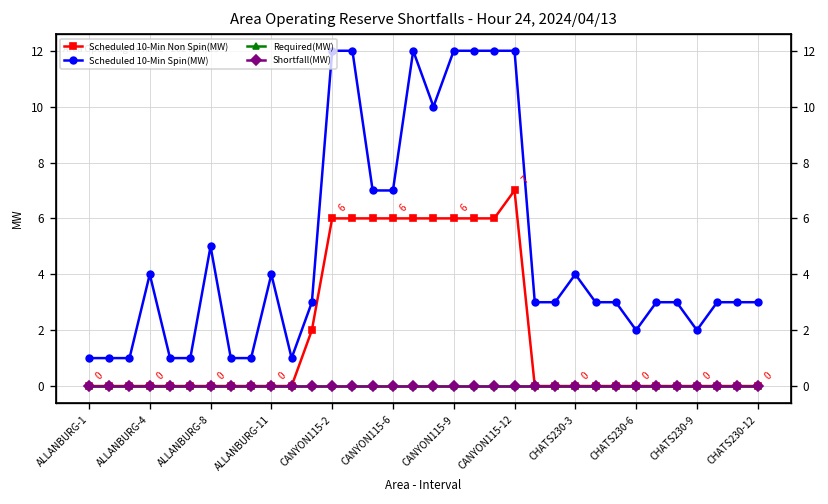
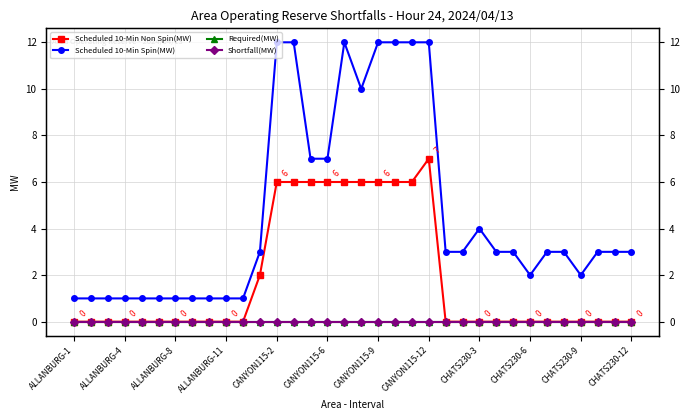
  {
    "Scheduled 10-Min Non Spin(MW)": {
      "CANYON115-12": 7
    },
    "Scheduled 10-Min Spin(MW)": {
      "ALLANBURG-1": 1,
-     "ALLANBURG-4": 4,
-     "ALLANBURG-8": 5,
-     "ALLANBURG-11": 4,
+     "ALLANBURG-4": 1,
+     "ALLANBURG-8": 1,
+     "ALLANBURG-11": 1,
      "CANYON115-6": 7,
      "CANYON115-9": 12,
      "CANYON115-12": 12,
      "CHATS230-3": 4,
      "CHATS230-6": 2,
      "CHATS230-9": 2,
      "CHATS230-12": 3
    },
    "Shortfall(MW)": {
      "CANYON115-2": 0,
      "CANYON115-6": 0,
      "CANYON115-9": 0,
      "CANYON115-12": 0
    }
  }
